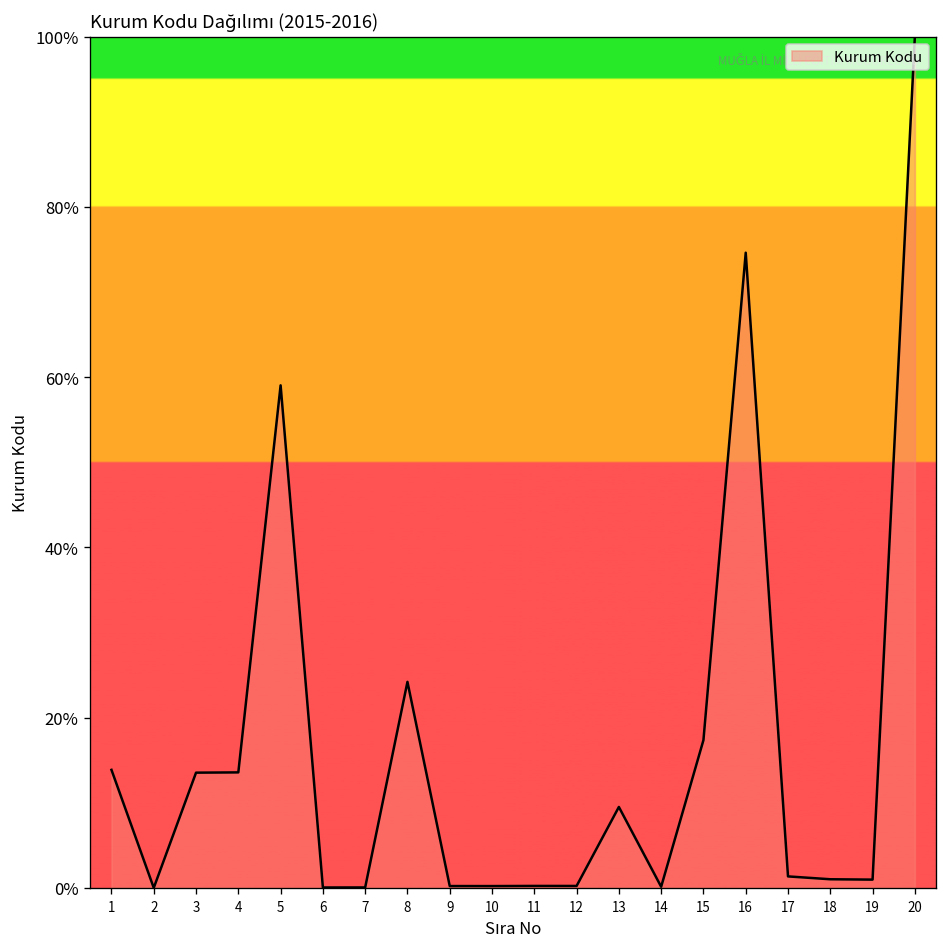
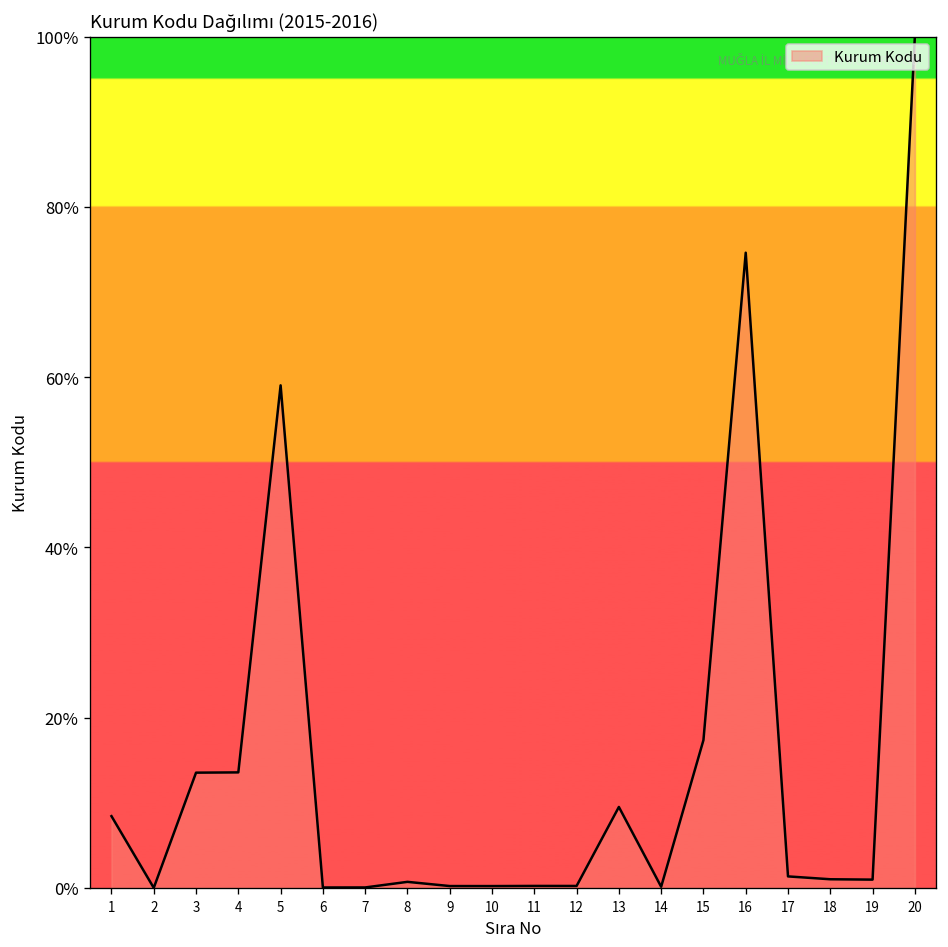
  {
-   "1": "14%",
+   "1": "8%",
    "2": "0%",
    "3": "14%",
    "4": "14%",
    "5": "59%",
    "6": "0%",
    "7": "0%",
-   "8": "24%",
+   "8": "1%",
    "9": "0%",
    "10": "0%",
    "11": "0%",
    "12": "0%",
    "13": "10%",
    "14": "0%",
    "15": "17%",
    "16": "75%",
    "17": "1%",
    "18": "1%",
    "19": "1%",
    "20": "100%"
  }
